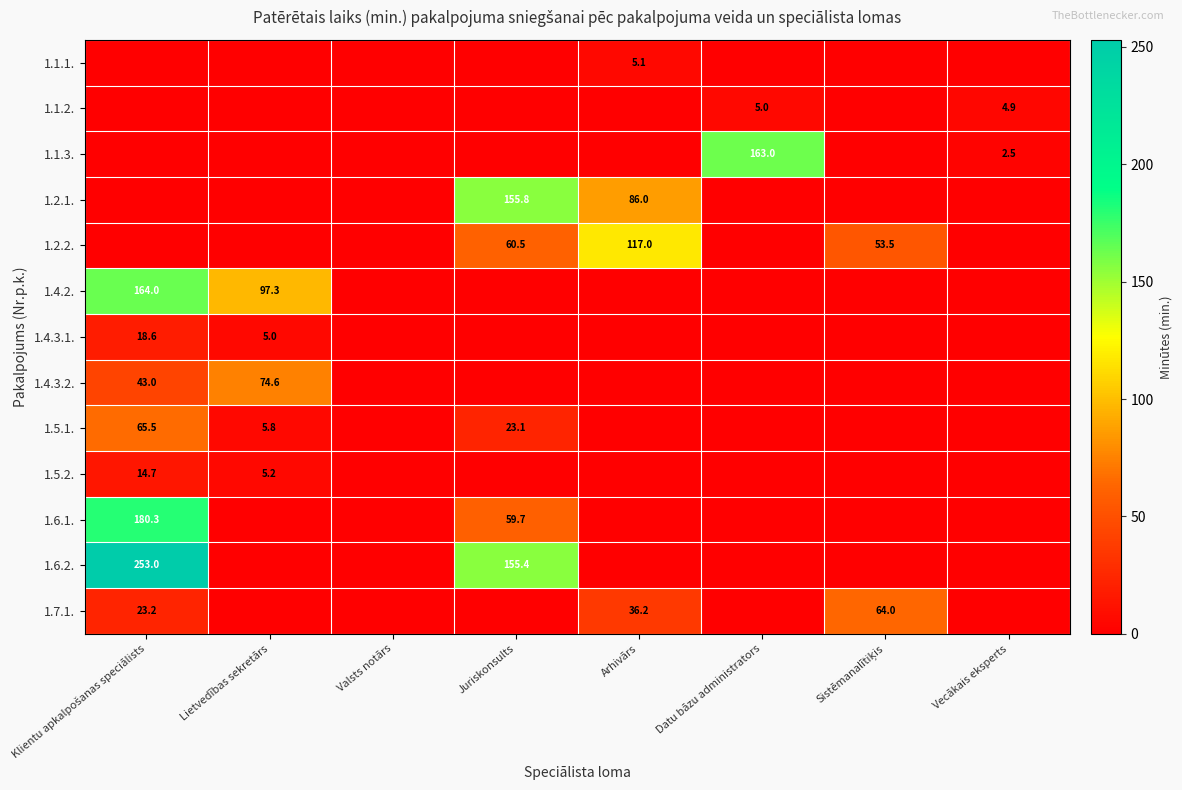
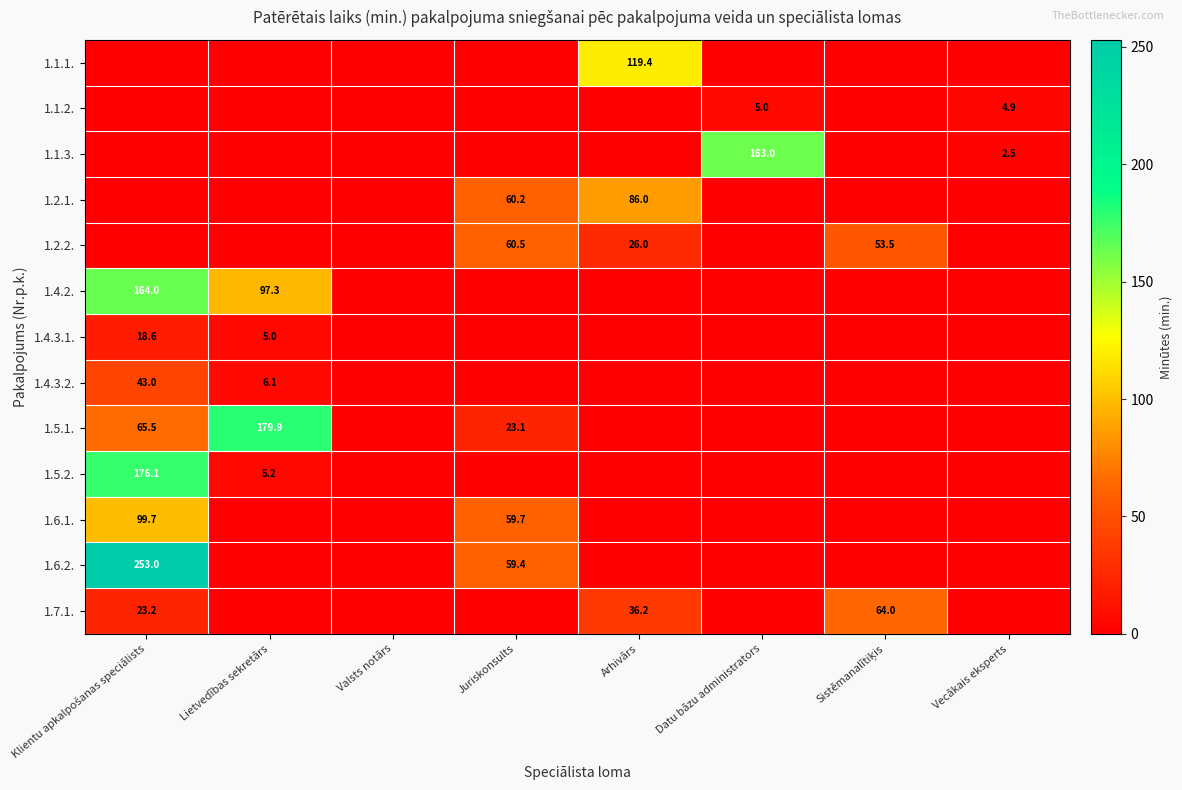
  {
    "1.1.1.": {
-     "Arhivārs": 5.1
+     "Arhivārs": 119.4
    },
    "1.1.2.": {
      "Datu bāzu administrators": 5.0,
      "Vecākais eksperts": 4.9
    },
    "1.1.3.": {
      "Datu bāzu administrators": 163.0,
      "Vecākais eksperts": 2.5
    },
    "1.2.1.": {
-     "Juriskonsults": 155.8,
+     "Juriskonsults": 60.2,
      "Arhivārs": 86.0
    },
    "1.2.2.": {
      "Juriskonsults": 60.5,
-     "Arhivārs": 117.0,
+     "Arhivārs": 26.0,
      "Sistēmanalītiķis": 53.5
    },
    "1.4.2.": {
      "Klientu apkalpošanas speciālists": 164.0,
      "Lietvedības sekretārs": 97.3
    },
    "1.4.3.1.": {
      "Klientu apkalpošanas speciālists": 18.6,
      "Lietvedības sekretārs": 5.0
    },
    "1.4.3.2.": {
      "Klientu apkalpošanas speciālists": 43.0,
-     "Lietvedības sekretārs": 74.6
+     "Lietvedības sekretārs": 6.1
    },
    "1.5.1.": {
      "Klientu apkalpošanas speciālists": 65.5,
-     "Lietvedības sekretārs": 5.8,
+     "Lietvedības sekretārs": 179.9,
      "Juriskonsults": 23.1
    },
    "1.5.2.": {
-     "Klientu apkalpošanas speciālists": 14.7,
+     "Klientu apkalpošanas speciālists": 176.1,
      "Lietvedības sekretārs": 5.2
    },
    "1.6.1.": {
-     "Klientu apkalpošanas speciālists": 180.3,
+     "Klientu apkalpošanas speciālists": 99.7,
      "Juriskonsults": 59.7
    },
    "1.6.2.": {
      "Klientu apkalpošanas speciālists": 253.0,
-     "Juriskonsults": 155.4
+     "Juriskonsults": 59.4
    },
    "1.7.1.": {
      "Klientu apkalpošanas speciālists": 23.2,
      "Arhivārs": 36.2,
      "Sistēmanalītiķis": 64.0
    }
  }
